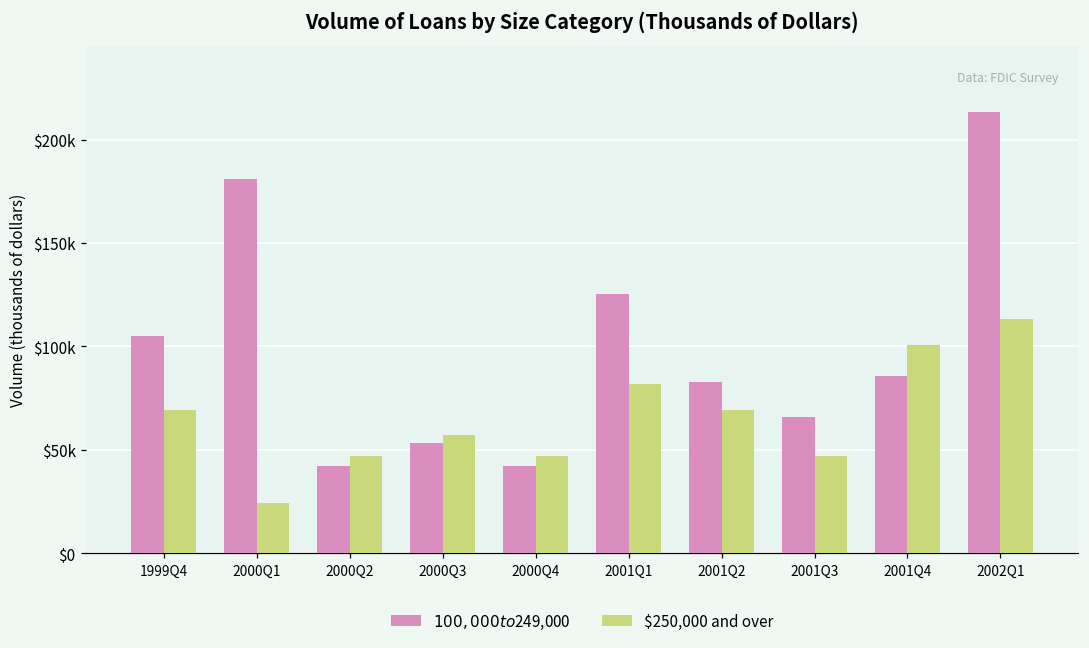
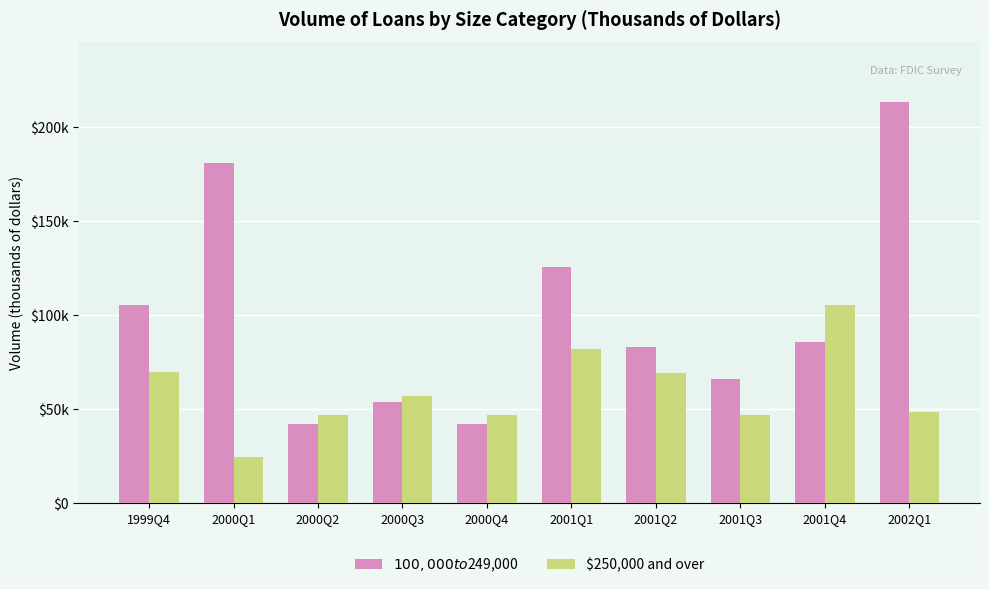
  {
    "$250,000 and over": {
      "1999Q4": "$69000",
      "2000Q1": "$24000",
      "2000Q2": "$47000",
      "2000Q3": "$57000",
      "2000Q4": "$47000",
      "2001Q1": "$82000",
      "2001Q2": "$69000",
      "2001Q3": "$47000",
-     "2001Q4": "$101000",
-     "2002Q1": "$113000"
+     "2001Q4": "$105000",
+     "2002Q1": "$48000"
    }
  }
